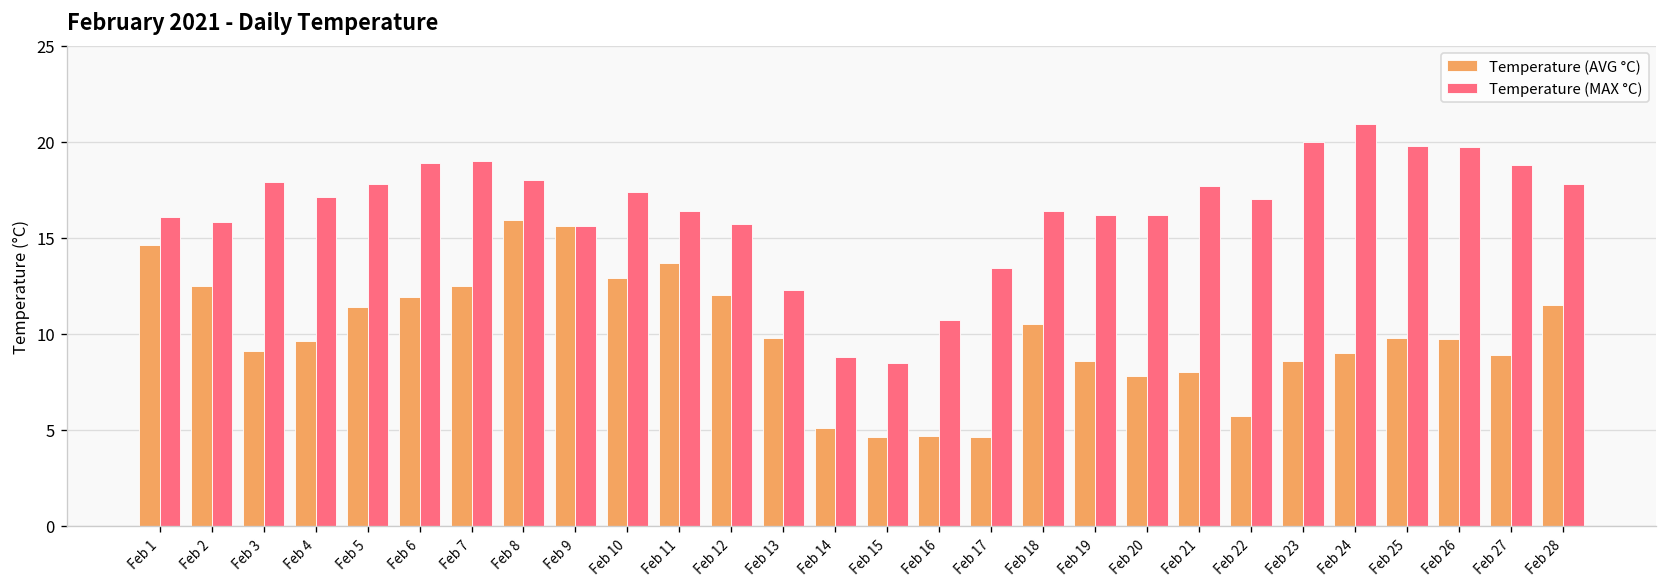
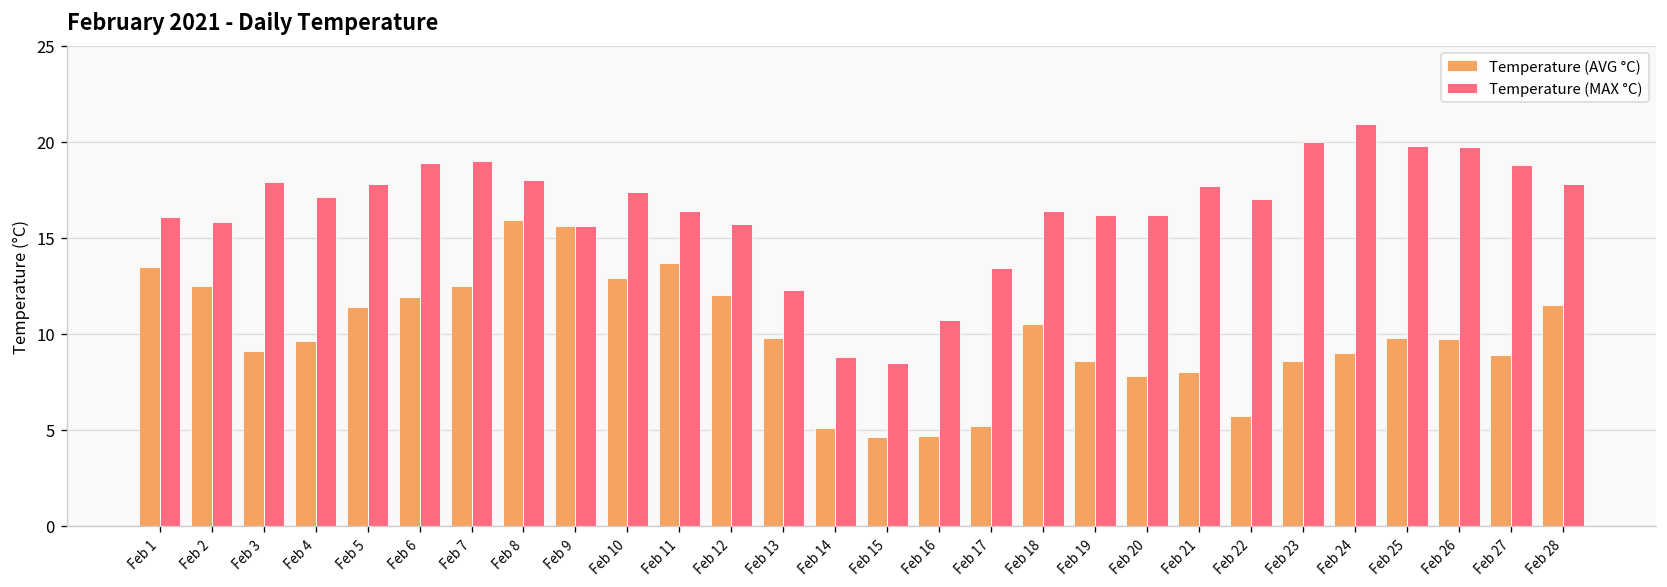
  {
    "Temperature (AVG °C)": {
-     "Feb 1": 14.6,
+     "Feb 1": 13.5,
      "Feb 2": 12.5,
      "Feb 3": 9.1,
      "Feb 4": 9.6,
      "Feb 5": 11.4,
      "Feb 6": 11.9,
      "Feb 7": 12.5,
      "Feb 8": 15.9,
      "Feb 9": 15.6,
      "Feb 10": 12.9,
      "Feb 11": 13.7,
      "Feb 12": 12.0,
      "Feb 13": 9.8,
      "Feb 14": 5.1,
      "Feb 15": 4.6,
      "Feb 16": 4.7,
-     "Feb 17": 4.6,
+     "Feb 17": 5.2,
      "Feb 18": 10.5,
      "Feb 19": 8.6,
      "Feb 20": 7.8,
      "Feb 21": 8.0,
      "Feb 22": 5.7,
      "Feb 23": 8.6,
      "Feb 24": 9.0,
      "Feb 25": 9.8,
      "Feb 26": 9.7,
      "Feb 27": 8.9,
      "Feb 28": 11.5
    },
    "Temperature (MAX °C)": {
      "Feb 1": 16.1,
      "Feb 2": 15.8,
      "Feb 3": 17.9,
      "Feb 4": 17.1,
      "Feb 5": 17.8,
      "Feb 6": 18.9,
      "Feb 7": 19.0,
      "Feb 8": 18.0,
      "Feb 9": 15.6,
      "Feb 10": 17.4,
      "Feb 11": 16.4,
      "Feb 12": 15.7,
      "Feb 13": 12.3,
      "Feb 14": 8.8,
      "Feb 15": 8.5,
      "Feb 16": 10.7,
      "Feb 17": 13.4,
      "Feb 18": 16.4,
      "Feb 19": 16.2,
      "Feb 20": 16.2,
      "Feb 21": 17.7,
      "Feb 22": 17.0,
      "Feb 23": 20.0,
      "Feb 24": 20.9,
      "Feb 25": 19.8,
      "Feb 26": 19.7,
      "Feb 27": 18.8,
      "Feb 28": 17.8
    }
  }
